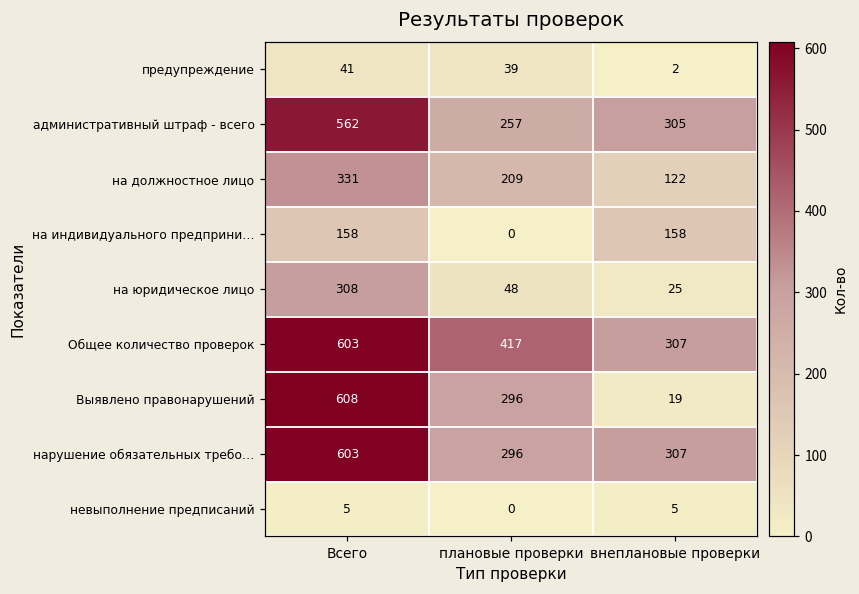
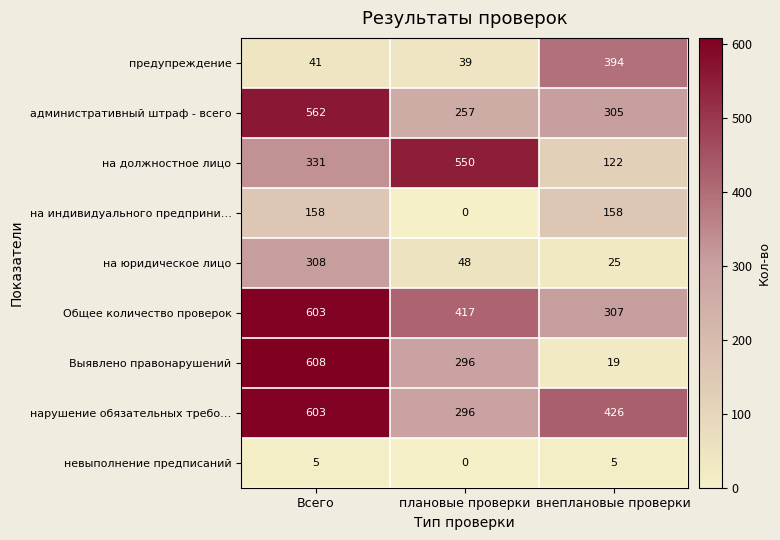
  {
    "предупреждение": {
      "Всего": 41,
      "плановые проверки": 39,
-     "внеплановые проверки": 2
+     "внеплановые проверки": 394
    },
    "административный штраф - всего": {
      "Всего": 562,
      "плановые проверки": 257,
      "внеплановые проверки": 305
    },
    "на должностное лицо": {
      "Всего": 331,
-     "плановые проверки": 209,
+     "плановые проверки": 550,
      "внеплановые проверки": 122
    },
    "на индивидуального предприни…": {
      "Всего": 158,
      "плановые проверки": 0,
      "внеплановые проверки": 158
    },
    "на юридическое лицо": {
      "Всего": 308,
      "плановые проверки": 48,
      "внеплановые проверки": 25
    },
    "Общее количество проверок": {
      "Всего": 603,
      "плановые проверки": 417,
      "внеплановые проверки": 307
    },
    "Выявлено правонарушений": {
      "Всего": 608,
      "плановые проверки": 296,
      "внеплановые проверки": 19
    },
    "нарушение обязательных требо…": {
      "Всего": 603,
      "плановые проверки": 296,
-     "внеплановые проверки": 307
+     "внеплановые проверки": 426
    },
    "невыполнение предписаний": {
      "Всего": 5,
      "плановые проверки": 0,
      "внеплановые проверки": 5
    }
  }
